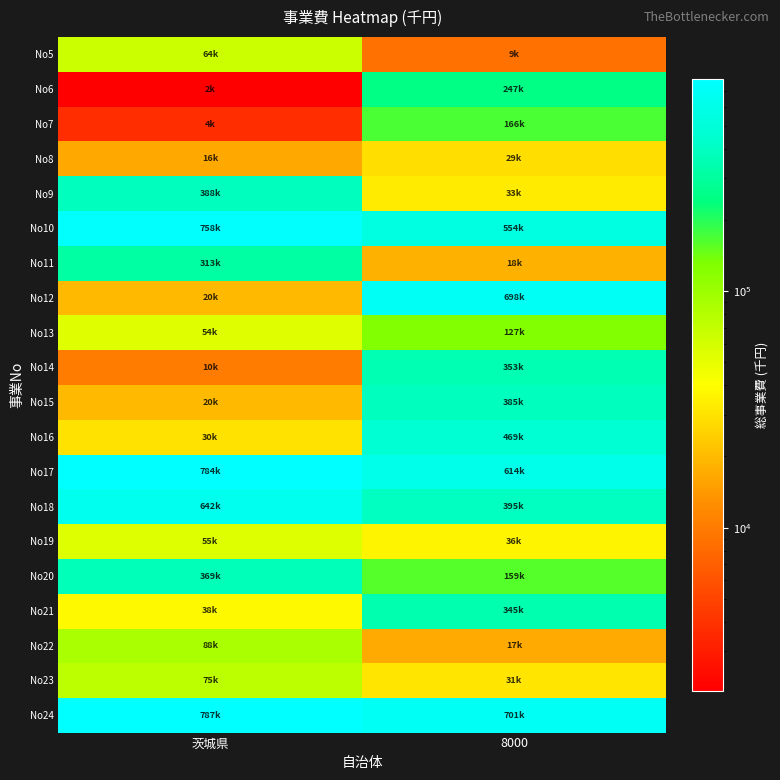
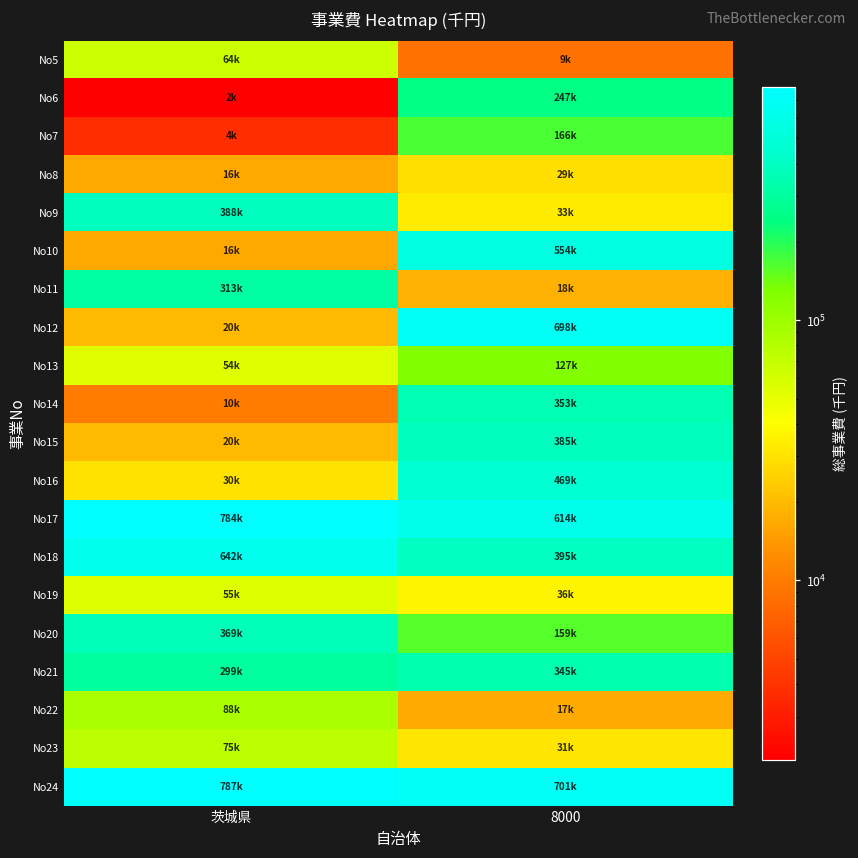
  {
    "No5": {
      "茨城県": "64k",
      "8000": "9k"
    },
    "No6": {
      "茨城県": "2k",
      "8000": "247k"
    },
    "No7": {
      "茨城県": "4k",
      "8000": "166k"
    },
    "No8": {
      "茨城県": "16k",
      "8000": "29k"
    },
    "No9": {
      "茨城県": "388k",
      "8000": "33k"
    },
    "No10": {
-     "茨城県": "758k",
+     "茨城県": "16k",
      "8000": "554k"
    },
    "No11": {
      "茨城県": "313k",
      "8000": "18k"
    },
    "No12": {
      "茨城県": "20k",
      "8000": "698k"
    },
    "No13": {
      "茨城県": "54k",
      "8000": "127k"
    },
    "No14": {
      "茨城県": "10k",
      "8000": "353k"
    },
    "No15": {
      "茨城県": "20k",
      "8000": "385k"
    },
    "No16": {
      "茨城県": "30k",
      "8000": "469k"
    },
    "No17": {
      "茨城県": "784k",
      "8000": "614k"
    },
    "No18": {
      "茨城県": "642k",
      "8000": "395k"
    },
    "No19": {
      "茨城県": "55k",
      "8000": "36k"
    },
    "No20": {
      "茨城県": "369k",
      "8000": "159k"
    },
    "No21": {
-     "茨城県": "38k",
+     "茨城県": "299k",
      "8000": "345k"
    },
    "No22": {
      "茨城県": "88k",
      "8000": "17k"
    },
    "No23": {
      "茨城県": "75k",
      "8000": "31k"
    },
    "No24": {
      "茨城県": "787k",
      "8000": "701k"
    }
  }
